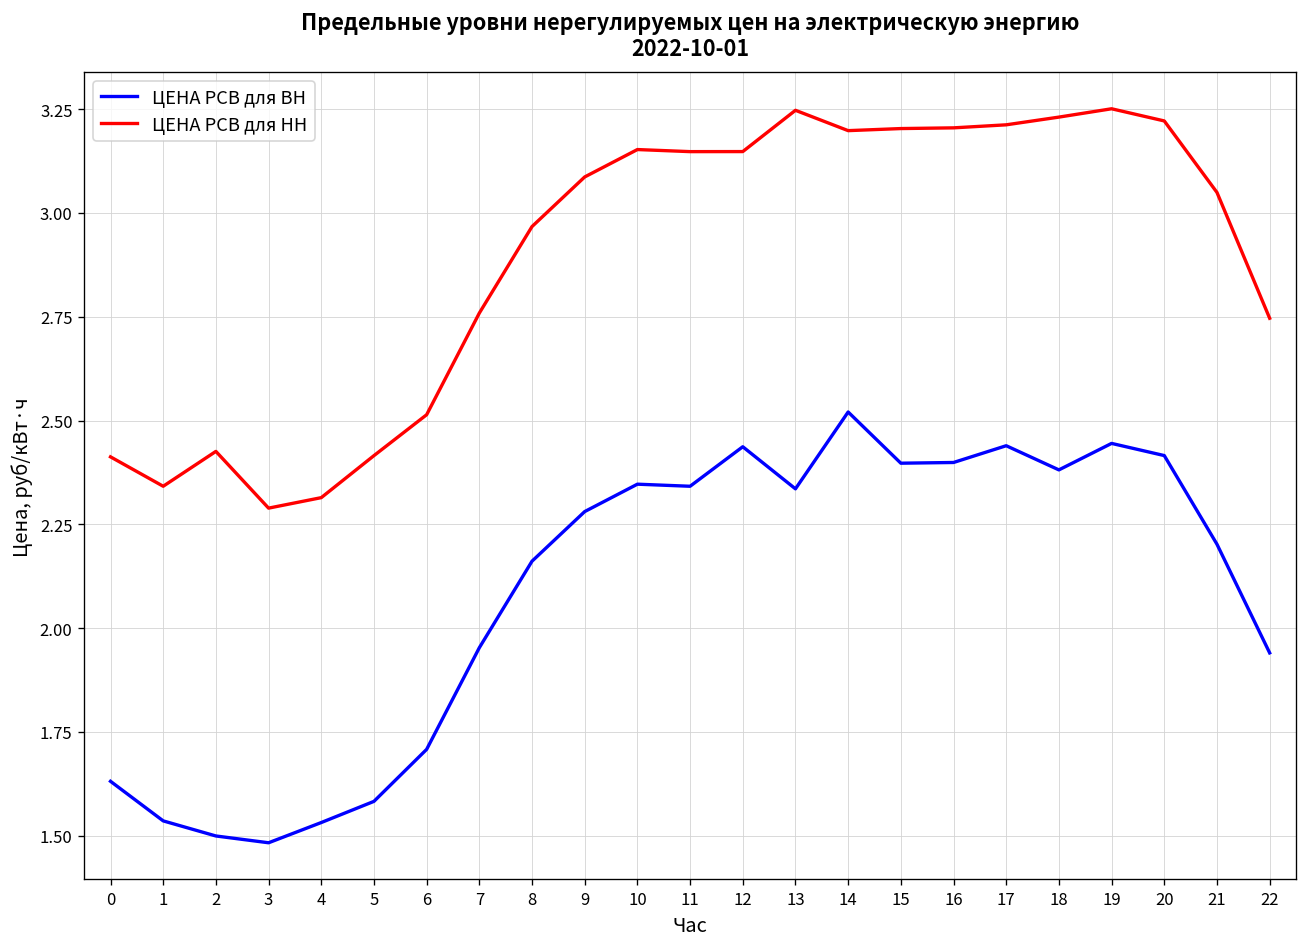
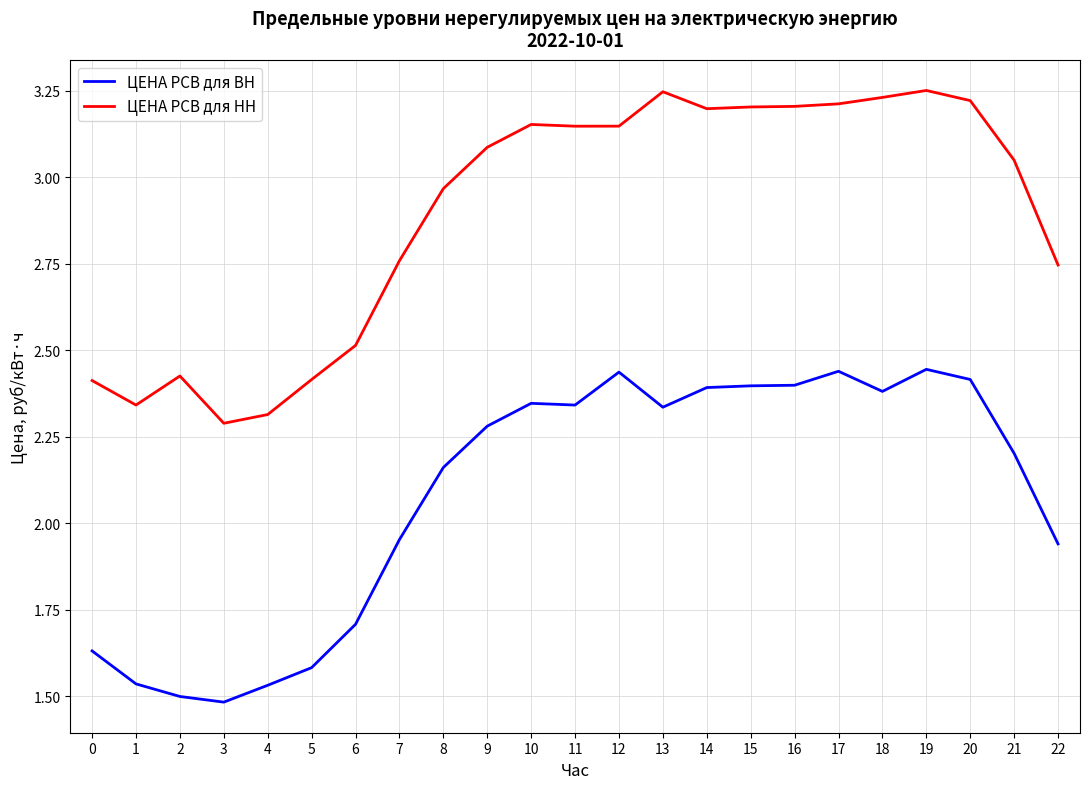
  {
    "ЦЕНА РСВ для ВН": {
      "0": 1.63,
      "1": 1.54,
      "2": 1.50,
      "3": 1.48,
      "4": 1.53,
      "5": 1.58,
      "6": 1.71,
      "7": 1.95,
      "8": 2.16,
      "9": 2.28,
      "10": 2.35,
      "11": 2.34,
      "12": 2.44,
      "13": 2.34,
-     "14": 2.52,
+     "14": 2.39,
      "15": 2.40,
      "16": 2.40,
      "17": 2.44,
      "18": 2.38,
      "19": 2.44,
      "20": 2.42,
      "21": 2.20,
      "22": 1.94
    },
    "ЦЕНА РСВ для НН": {
      "0": 2.41,
      "1": 2.34,
      "2": 2.43,
      "3": 2.29,
      "4": 2.31,
      "5": 2.42,
      "6": 2.51,
      "7": 2.76,
      "8": 2.97,
      "9": 3.09,
      "10": 3.15,
      "11": 3.15,
      "12": 3.15,
      "13": 3.25,
      "14": 3.20,
      "15": 3.20,
      "16": 3.20,
      "17": 3.21,
      "18": 3.23,
      "19": 3.25,
      "20": 3.22,
      "21": 3.05,
      "22": 2.75
    }
  }
